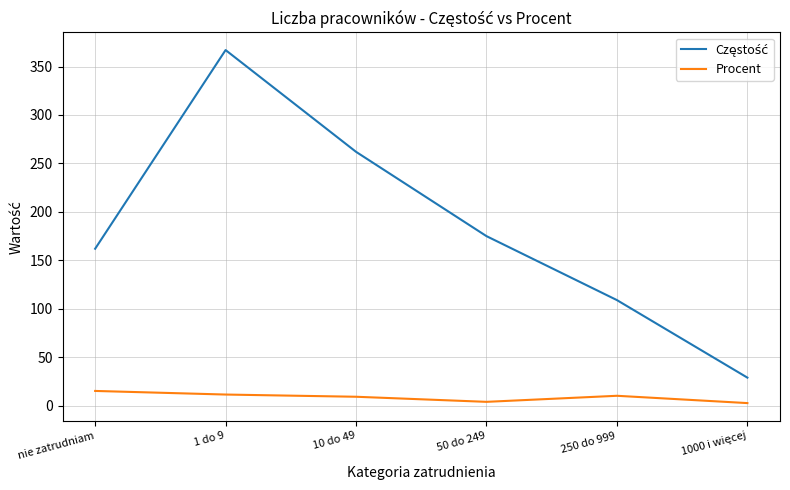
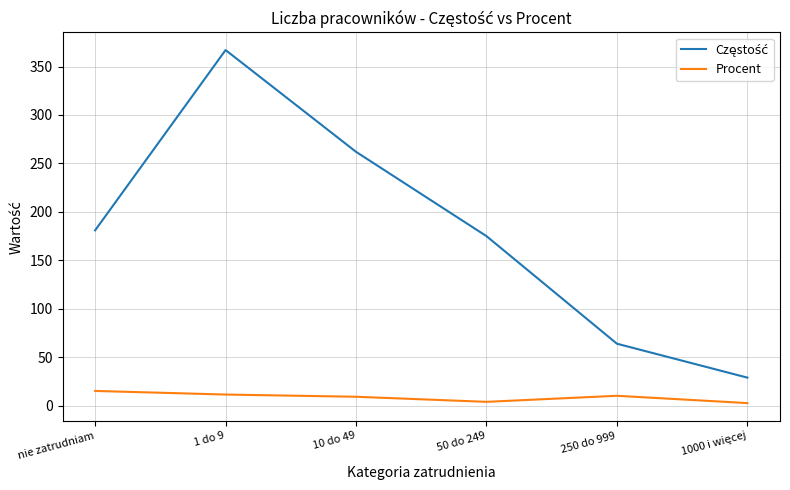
  {
    "Częstość": {
-     "nie zatrudniam": 160,
+     "nie zatrudniam": 180,
      "1 do 9": 370,
      "10 do 49": 260,
      "50 do 249": 180,
-     "250 do 999": 110,
+     "250 do 999": 60,
      "1000 i więcej": 30
    },
    "Procent": {
      "nie zatrudniam": 20,
      "1 do 9": 10,
      "10 do 49": 10,
      "50 do 249": 0,
      "250 do 999": 10,
      "1000 i więcej": 0
    }
  }
